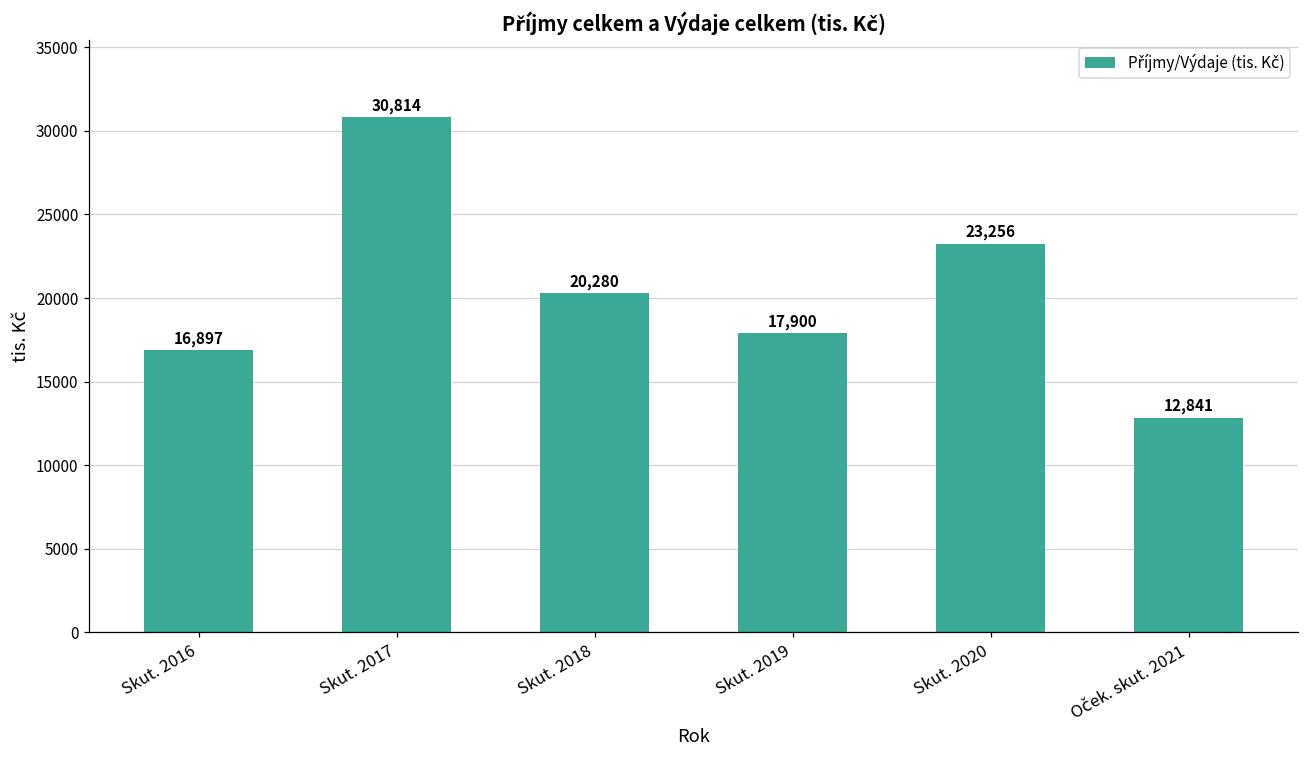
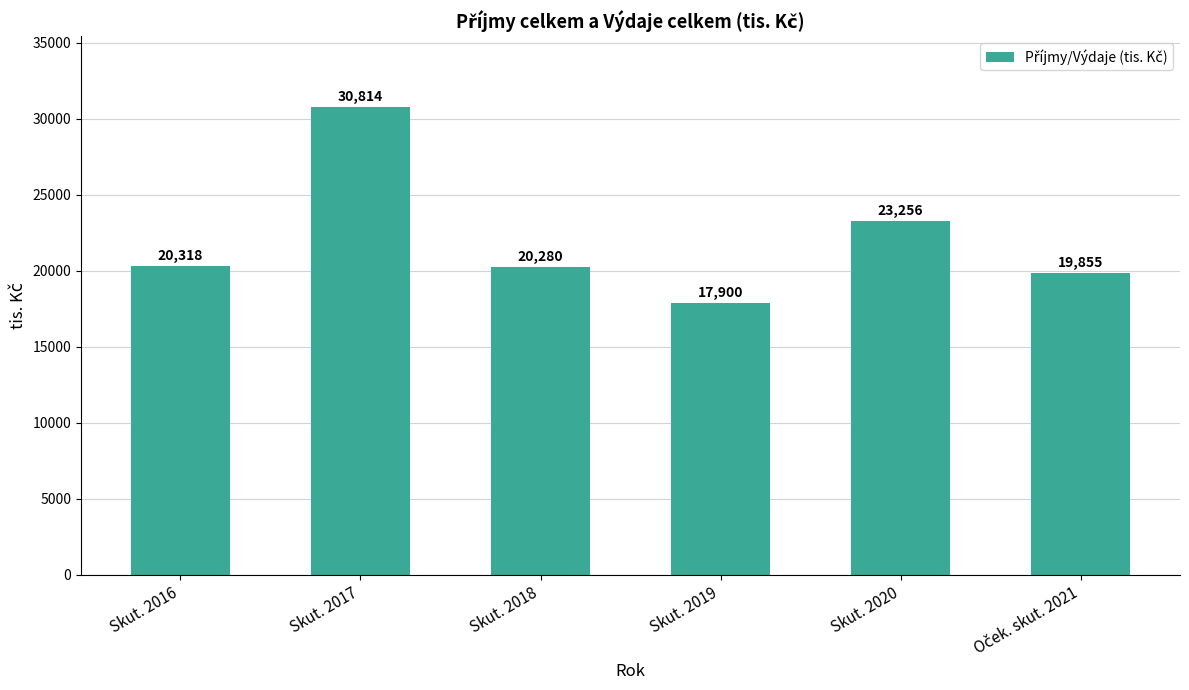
  {
-   "Skut. 2016": "16,897",
+   "Skut. 2016": "20,318",
    "Skut. 2017": "30,814",
    "Skut. 2018": "20,280",
    "Skut. 2019": "17,900",
    "Skut. 2020": "23,256",
-   "Oček. skut. 2021": "12,841"
+   "Oček. skut. 2021": "19,855"
  }
